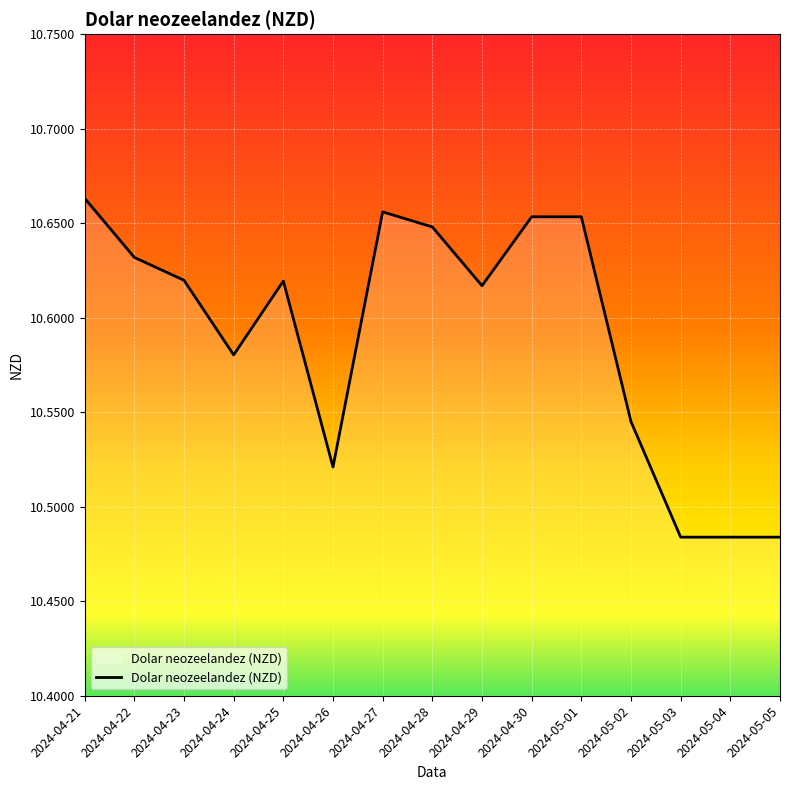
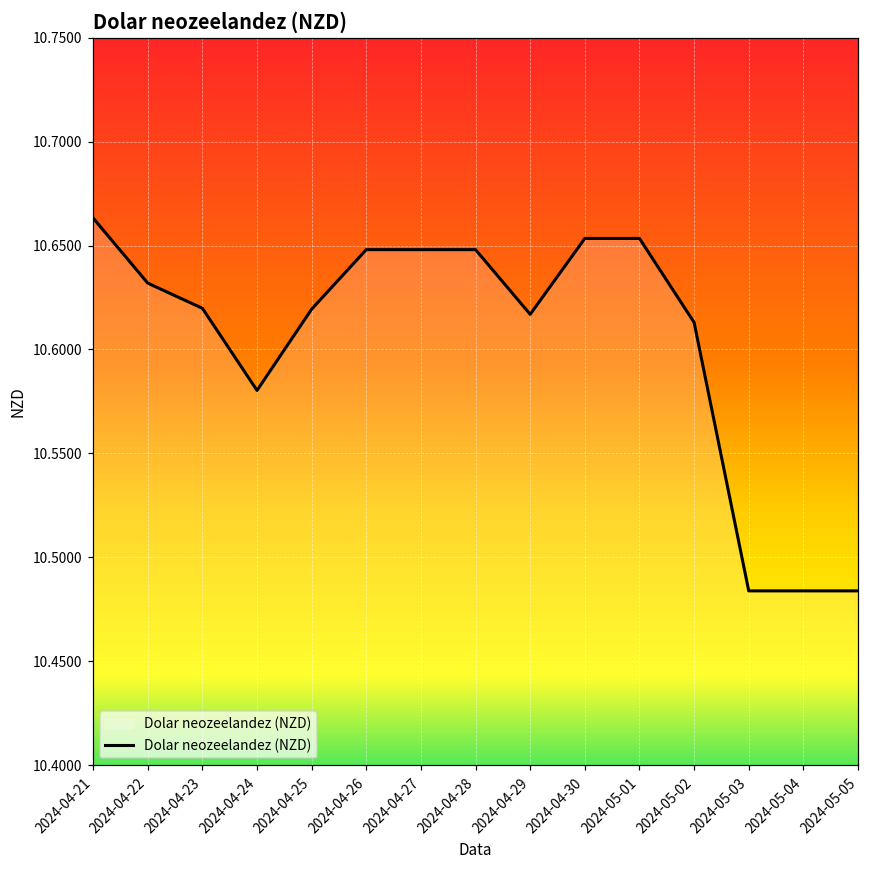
  {
    "2024-04-21": 10.663,
    "2024-04-22": 10.632,
    "2024-04-23": 10.620,
    "2024-04-24": 10.580,
    "2024-04-25": 10.619,
-   "2024-04-26": 10.521,
-   "2024-04-27": 10.656,
+   "2024-04-26": 10.648,
+   "2024-04-27": 10.648,
    "2024-04-28": 10.648,
    "2024-04-29": 10.617,
    "2024-04-30": 10.653,
    "2024-05-01": 10.653,
-   "2024-05-02": 10.545,
+   "2024-05-02": 10.613,
    "2024-05-03": 10.484,
    "2024-05-04": 10.484,
    "2024-05-05": 10.484
  }
